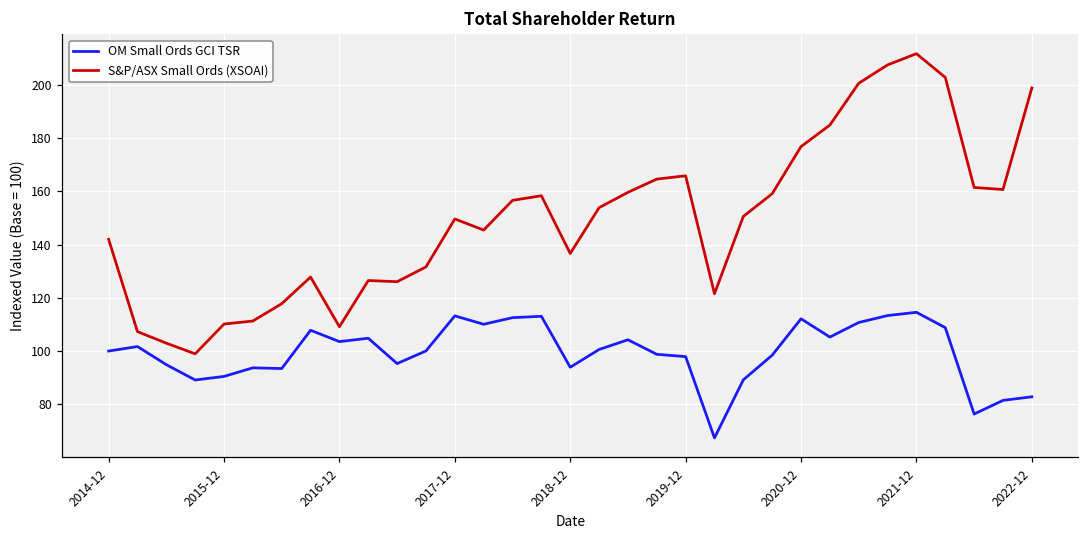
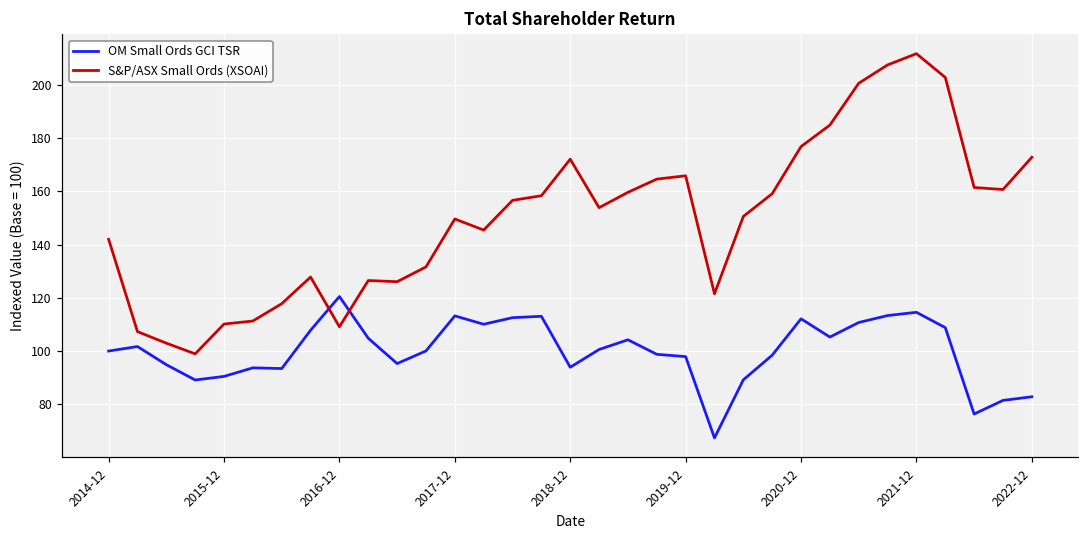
  {
    "OM Small Ords GCI TSR": {
      "2014-12": 100,
      "2015-12": 90,
-     "2016-12": 104,
+     "2016-12": 120,
      "2017-12": 113,
      "2018-12": 94,
      "2019-12": 98,
      "2020-12": 112,
      "2021-12": 115,
      "2022-12": 83
    },
    "S&P/ASX Small Ords (XSOAI)": {
      "2014-12": 142,
      "2015-12": 110,
      "2016-12": 109,
      "2017-12": 150,
-     "2018-12": 137,
+     "2018-12": 172,
      "2019-12": 166,
      "2020-12": 177,
      "2021-12": 212,
-     "2022-12": 199
+     "2022-12": 173
    }
  }
